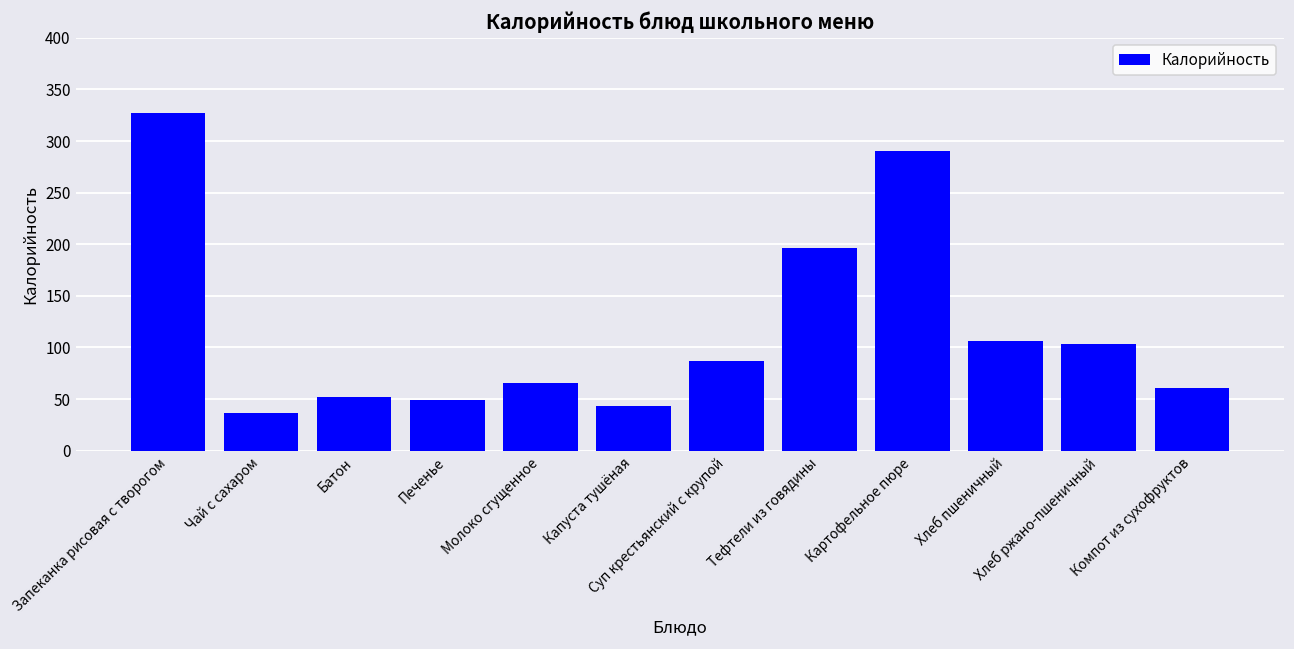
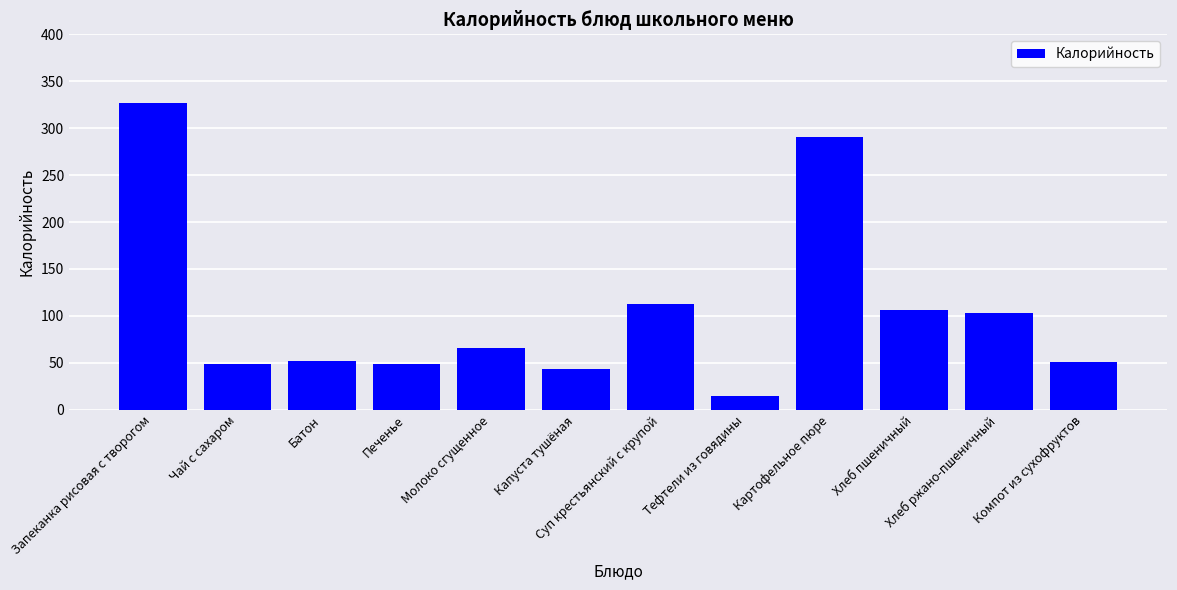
  {
    "Запеканка рисовая с творогом": 330,
-   "Чай с сахаром": 40,
+   "Чай с сахаром": 50,
    "Батон": 50,
    "Печенье": 50,
    "Молоко сгущенное": 70,
    "Капуста тушёная": 40,
-   "Суп крестьянский с крупой": 90,
-   "Тефтели из говядины": 200,
+   "Суп крестьянский с крупой": 110,
+   "Тефтели из говядины": 10,
    "Картофельное пюре": 290,
    "Хлеб пшеничный": 110,
    "Хлеб ржано-пшеничный": 100,
-   "Компот из сухофруктов": 60
+   "Компот из сухофруктов": 50
  }
